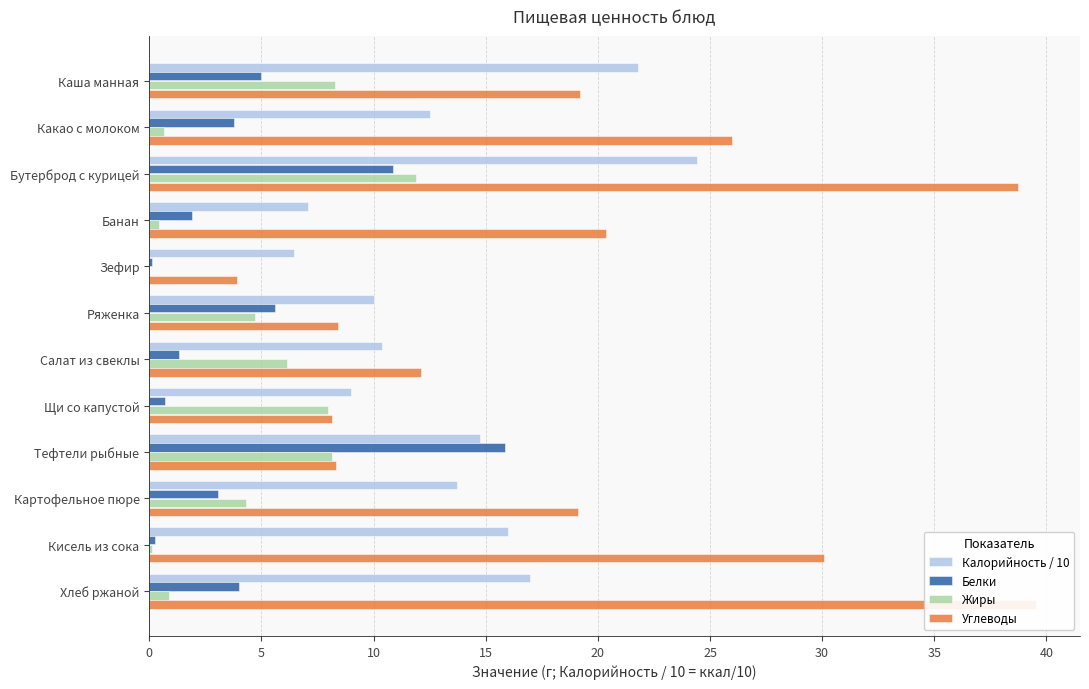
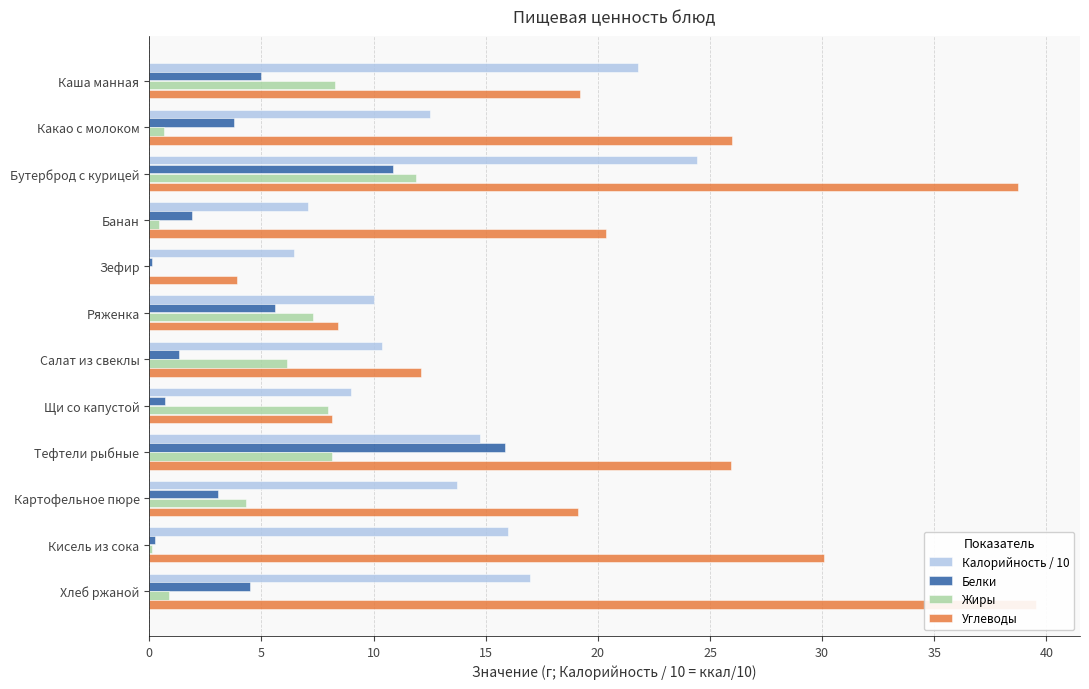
  {
    "Калорийность / 10": {
      "Каша манная": 21.8,
      "Какао с молоком": 12.5,
      "Бутерброд с курицей": 24.4,
      "Банан": 7.1,
      "Зефир": 6.5,
      "Ряженка": 10.0,
      "Салат из свеклы": 10.4,
      "Щи со капустой": 9.0,
      "Тефтели рыбные": 14.8,
      "Картофельное пюре": 13.7,
      "Кисель из сока": 16.0,
      "Хлеб ржаной": 17.0
    },
    "Белки": {
      "Каша манная": 5.0,
      "Какао с молоком": 3.8,
      "Бутерброд с курицей": 10.9,
      "Банан": 1.9,
      "Зефир": 0.1,
      "Ряженка": 5.6,
      "Салат из свеклы": 1.3,
      "Щи со капустой": 0.7,
      "Тефтели рыбные": 15.9,
      "Картофельное пюре": 3.1,
      "Кисель из сока": 0.2,
-     "Хлеб ржаной": 4.0
+     "Хлеб ржаной": 4.5
    },
    "Жиры": {
      "Каша манная": 8.3,
      "Какао с молоком": 0.7,
      "Бутерброд с курицей": 11.9,
      "Банан": 0.4,
      "Зефир": 0.0,
-     "Ряженка": 4.7,
+     "Ряженка": 7.3,
      "Салат из свеклы": 6.2,
      "Щи со капустой": 8.0,
      "Тефтели рыбные": 8.1,
      "Картофельное пюре": 4.3,
      "Кисель из сока": 0.1,
      "Хлеб ржаной": 0.9
    },
    "Углеводы": {
      "Каша манная": 19.2,
      "Какао с молоком": 26.0,
      "Бутерброд с курицей": 38.7,
      "Банан": 20.4,
      "Зефир": 3.9,
      "Ряженка": 8.4,
      "Салат из свеклы": 12.1,
      "Щи со капустой": 8.1,
-     "Тефтели рыбные": 8.3,
+     "Тефтели рыбные": 26.0,
      "Картофельное пюре": 19.1,
      "Кисель из сока": 30.1
    }
  }
